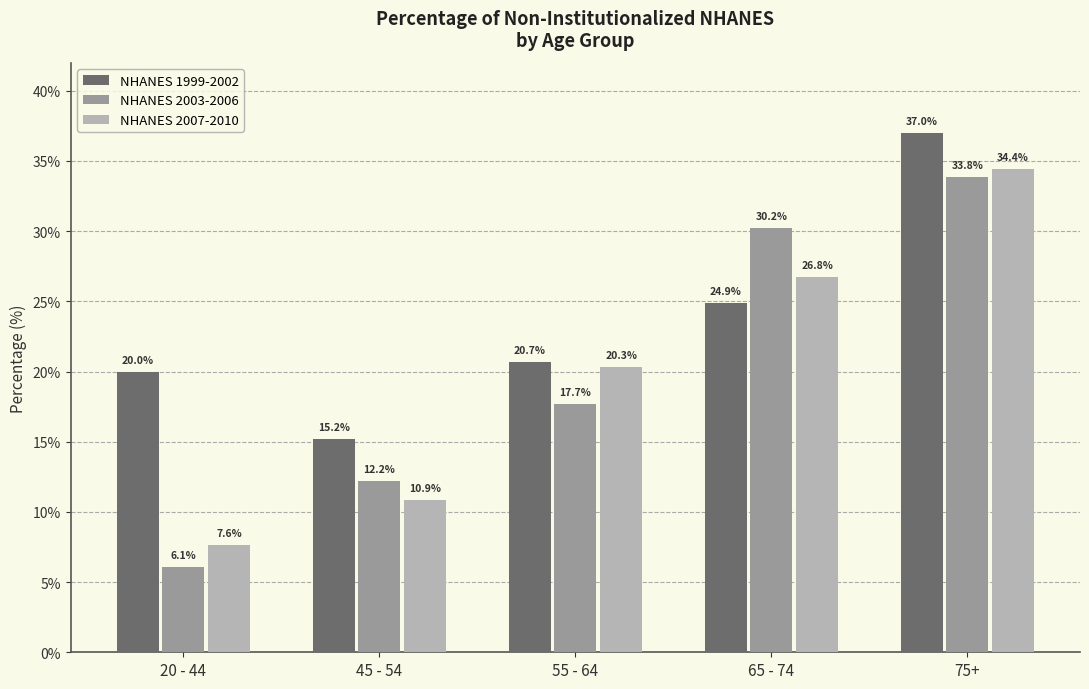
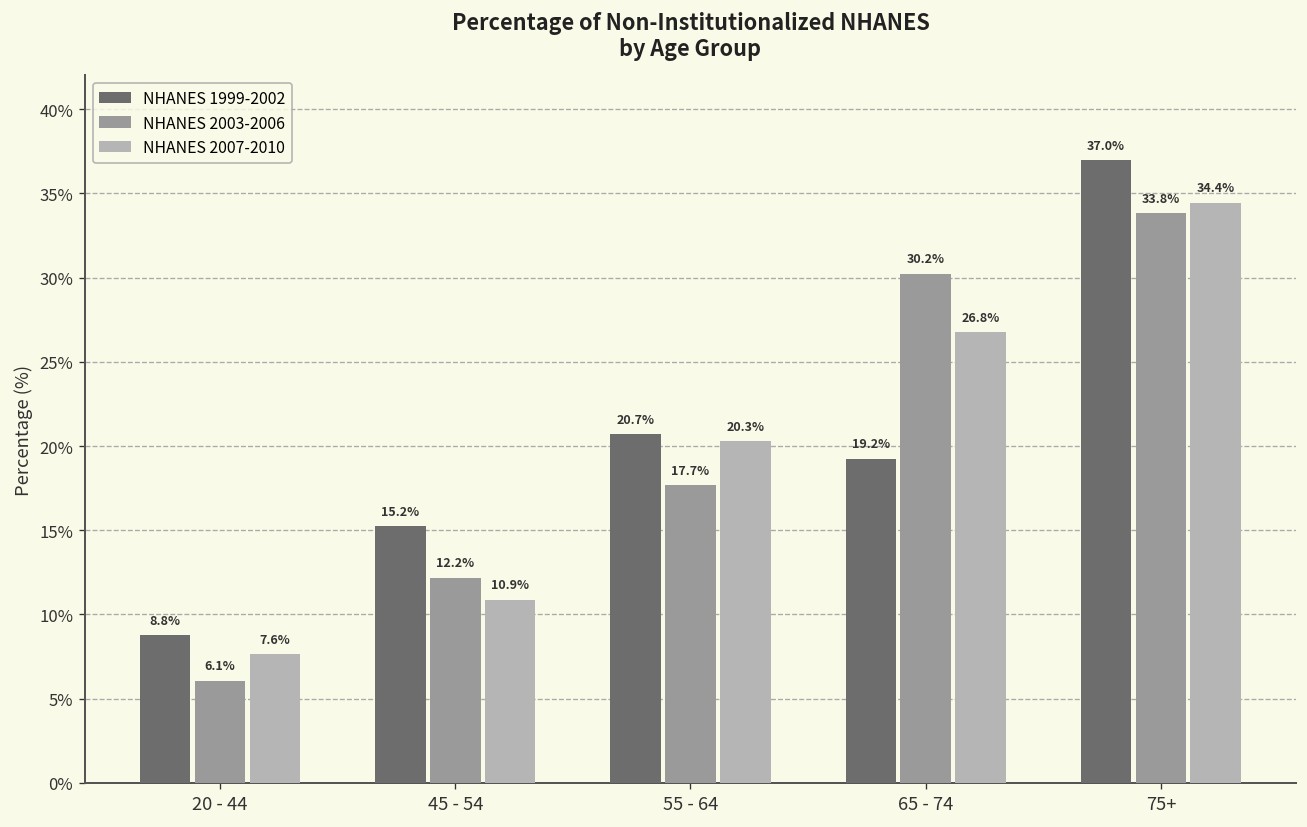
  {
    "NHANES 1999-2002": {
-     "20 - 44": "20.0%",
+     "20 - 44": "8.8%",
      "45 - 54": "15.2%",
      "55 - 64": "20.7%",
-     "65 - 74": "24.9%",
+     "65 - 74": "19.2%",
      "75+": "37.0%"
    }
  }
